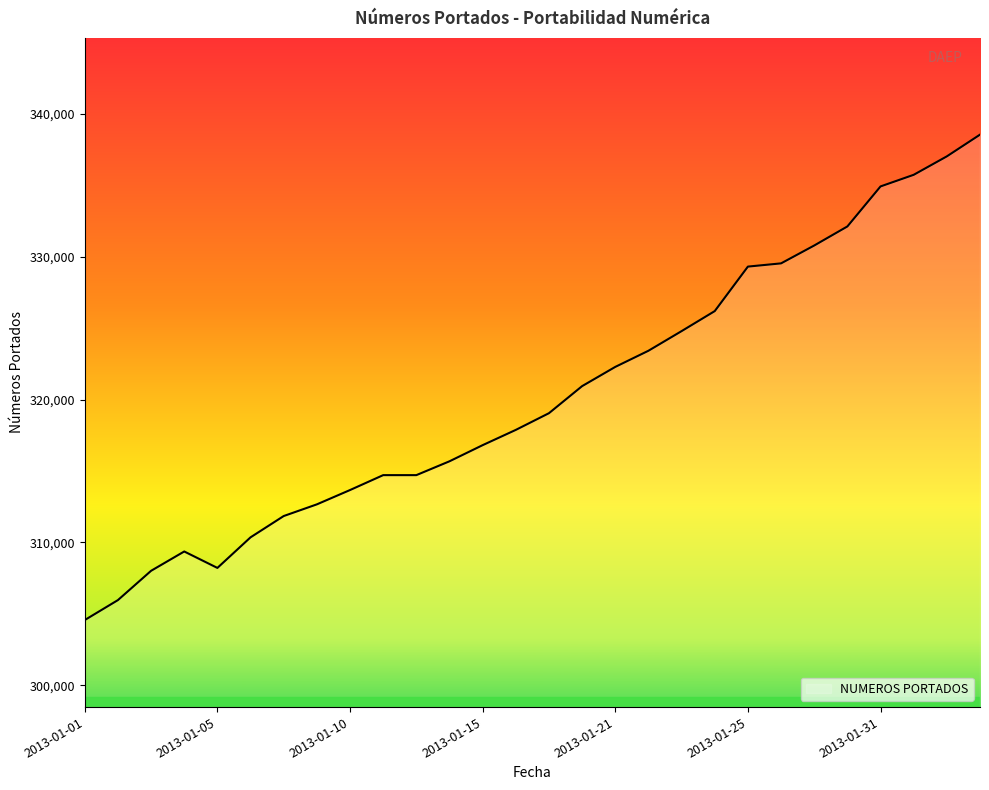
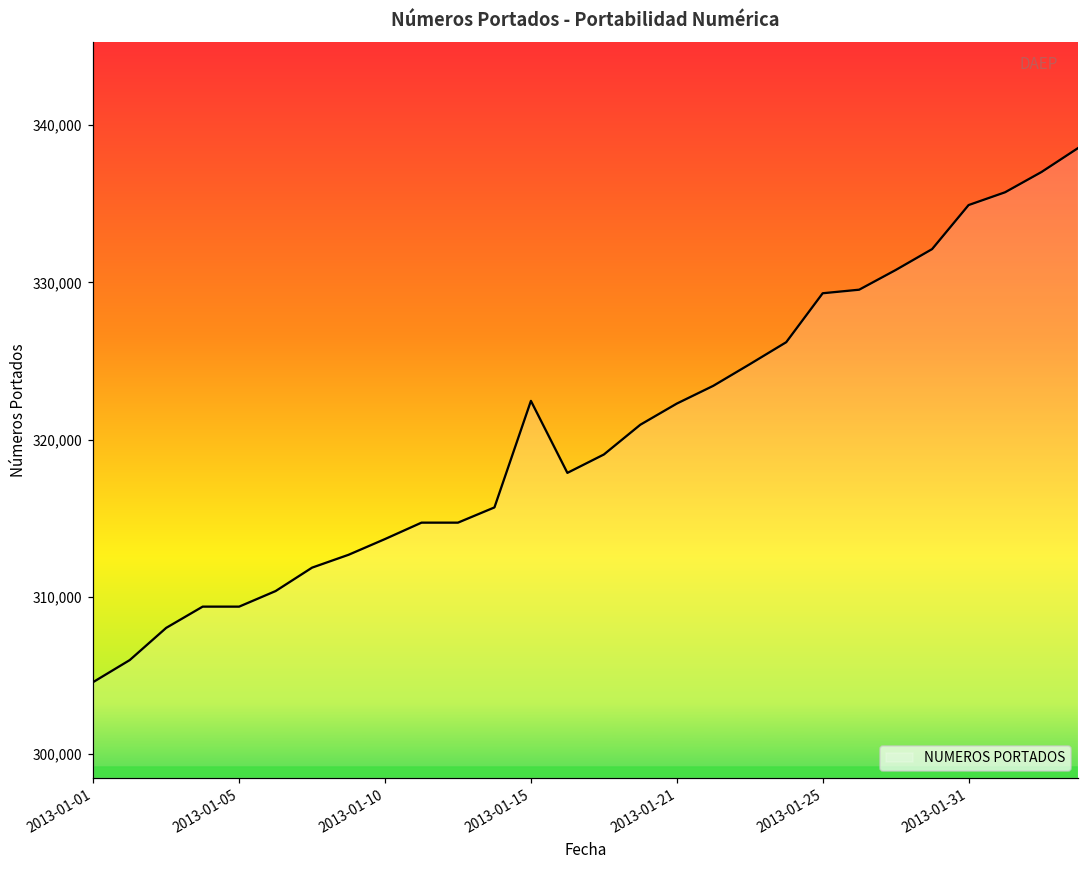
  {
    "2013-01-01": "304,600",
-   "2013-01-05": "308,200",
+   "2013-01-05": "309,400",
    "2013-01-10": "313,700",
-   "2013-01-15": "316,800",
+   "2013-01-15": "322,500",
    "2013-01-21": "322,300",
    "2013-01-25": "329,300",
    "2013-01-31": "334,900"
  }
